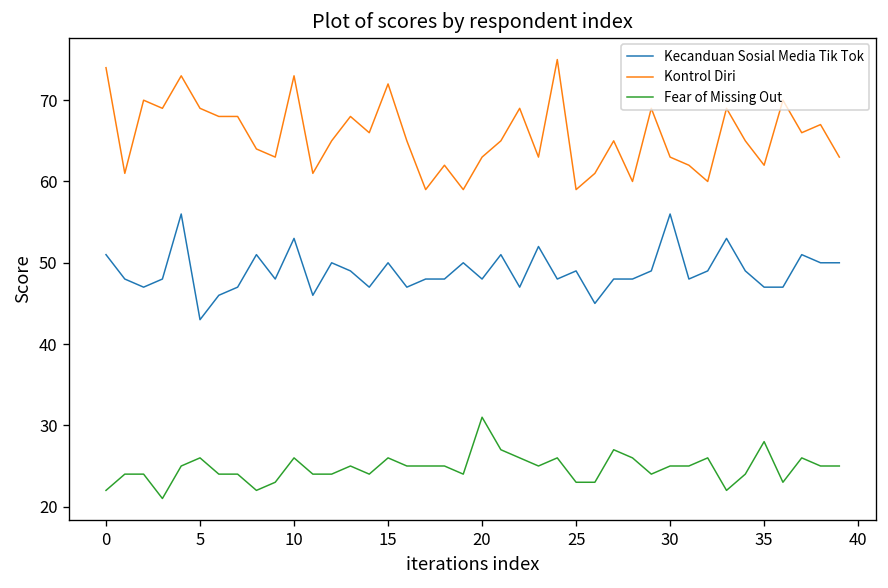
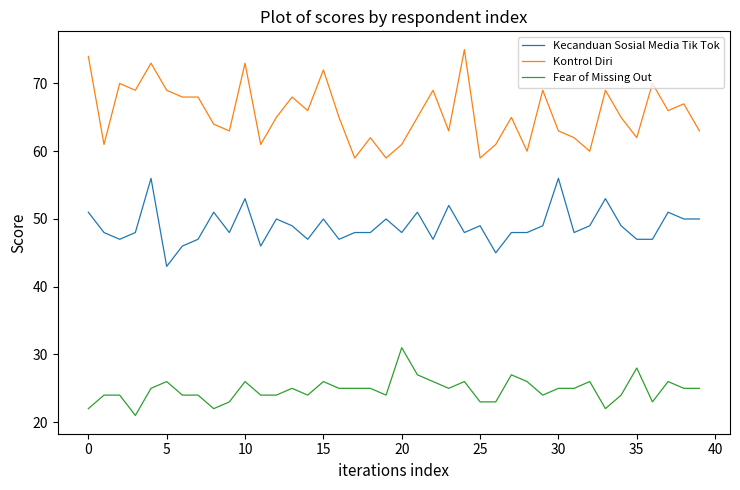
  {
    "Kecanduan Sosial Media Tik Tok": {
      "0": 51,
      "5": 43,
      "10": 53,
      "15": 50,
      "20": 48,
      "25": 49,
      "30": 56,
      "35": 47
    },
    "Kontrol Diri": {
      "0": 74,
      "5": 69,
      "10": 73,
      "15": 72,
-     "20": 63,
+     "20": 61,
      "25": 59,
      "30": 63,
      "35": 62
    },
    "Fear of Missing Out": {
      "0": 22,
      "5": 26,
      "10": 26,
      "15": 26,
      "20": 31,
      "25": 23,
      "30": 25,
      "35": 28
    }
  }
